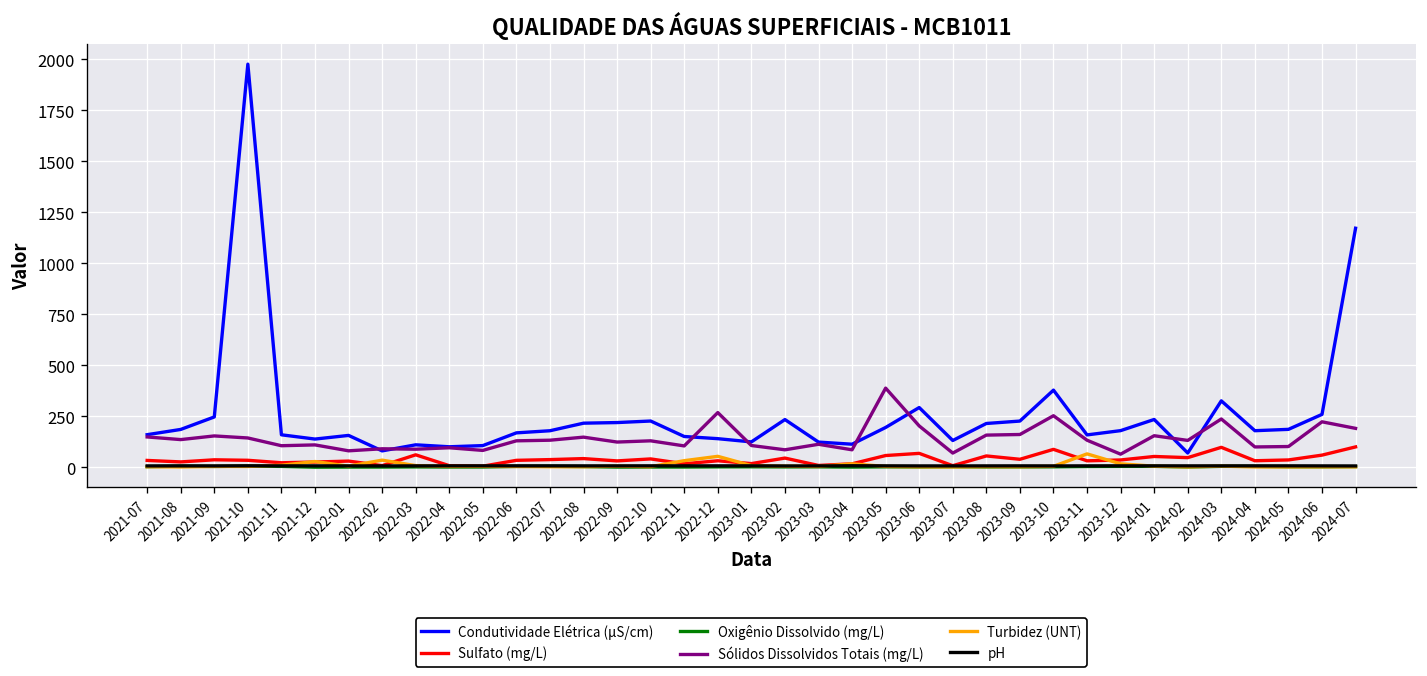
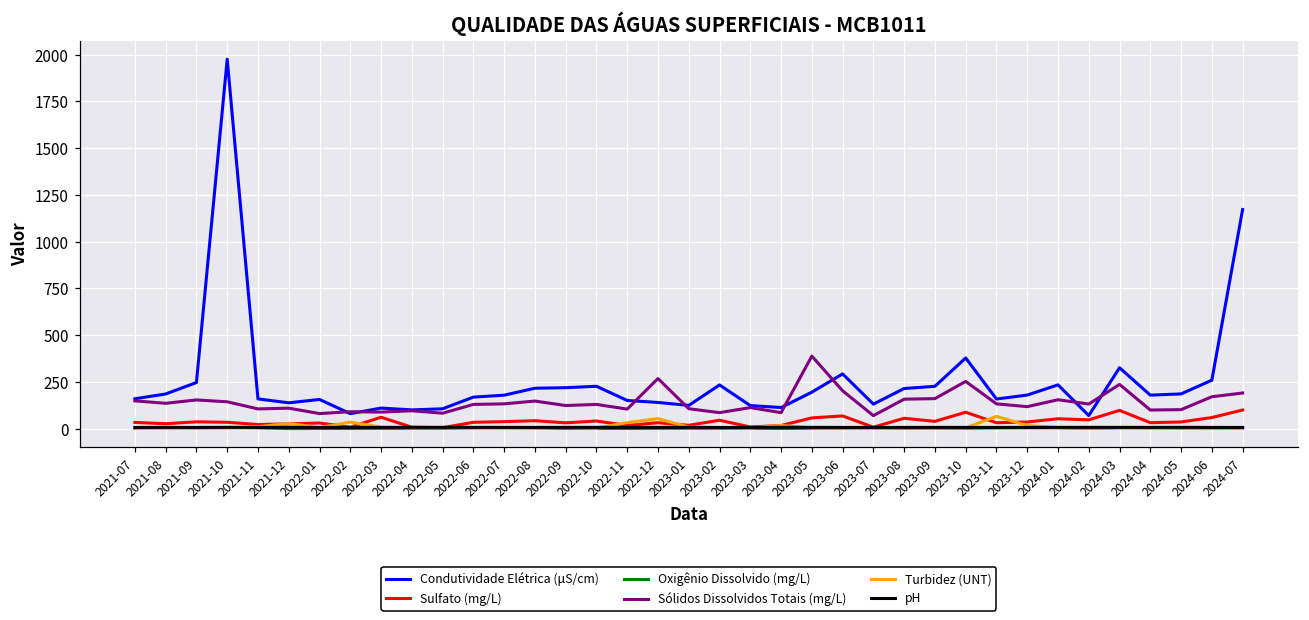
  {
    "Condutividade Elétrica (μS/cm)": {
      "2021-08": 190,
      "2021-09": 250,
      "2021-10": 1980,
      "2021-11": 160,
      "2021-12": 140,
      "2022-01": 160,
      "2022-03": 110,
      "2022-05": 110,
      "2022-06": 170,
      "2022-07": 180,
      "2022-08": 220,
      "2022-09": 220,
      "2022-10": 230,
      "2022-11": 150,
      "2022-12": 140,
      "2023-01": 120,
      "2023-02": 230,
      "2023-04": 110,
      "2023-05": 200,
      "2023-06": 290,
      "2023-07": 130,
      "2023-08": 220,
      "2023-09": 230,
      "2023-10": 380,
      "2023-11": 160,
      "2023-12": 180,
      "2024-01": 230,
      "2024-02": 70,
      "2024-03": 330,
      "2024-04": 180,
      "2024-05": 190,
      "2024-06": 260,
      "2024-07": 1170
    },
    "Sulfato (mg/L)": {
      "2021-07": 30,
      "2021-08": 30,
      "2021-09": 40,
      "2021-10": 30,
      "2022-01": 30,
      "2022-03": 60,
      "2022-06": 30,
      "2022-07": 40,
      "2022-08": 40,
      "2022-09": 30,
      "2022-10": 40,
      "2022-12": 30,
      "2023-02": 50,
      "2023-05": 60,
      "2023-06": 70,
      "2023-08": 60,
      "2023-09": 40,
      "2023-10": 90,
      "2023-11": 30,
      "2023-12": 40,
      "2024-01": 50,
      "2024-02": 50,
      "2024-03": 100,
      "2024-04": 30,
      "2024-05": 40,
      "2024-06": 60,
      "2024-07": 100
    },
    "Sólidos Dissolvidos Totais (mg/L)": {
      "2021-08": 140,
      "2021-09": 150,
      "2021-10": 140,
      "2021-11": 110,
      "2021-12": 110,
      "2022-01": 80,
      "2022-03": 90,
      "2022-05": 80,
      "2022-06": 130,
      "2022-07": 130,
      "2022-08": 150,
      "2022-09": 120,
      "2022-10": 130,
      "2022-11": 110,
      "2022-12": 270,
      "2023-01": 110,
      "2023-02": 90,
      "2023-04": 90,
      "2023-05": 390,
      "2023-06": 200,
      "2023-07": 70,
      "2023-08": 160,
      "2023-09": 160,
      "2023-10": 250,
      "2023-11": 130,
-     "2023-12": 60,
+     "2023-12": 120,
      "2024-01": 160,
      "2024-02": 130,
      "2024-03": 240,
      "2024-04": 100,
      "2024-05": 100,
-     "2024-06": 220,
+     "2024-06": 170,
      "2024-07": 190
    },
    "Turbidez (UNT)": {
      "2022-02": 40,
      "2022-11": 30,
      "2022-12": 50,
      "2023-11": 70
    }
  }
